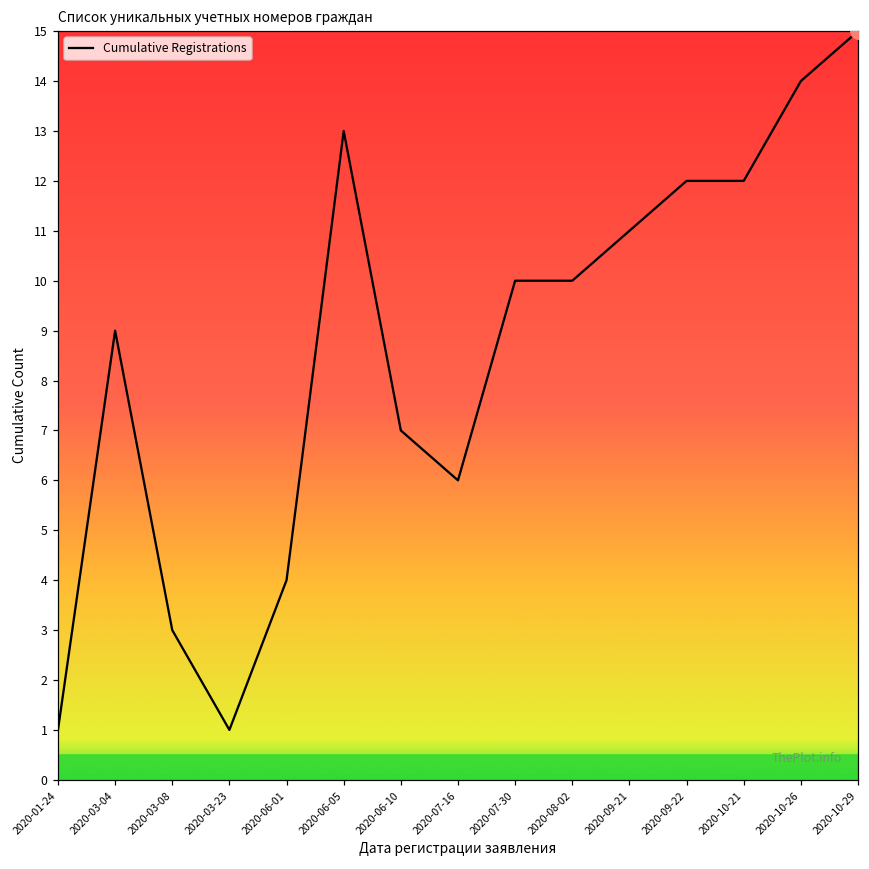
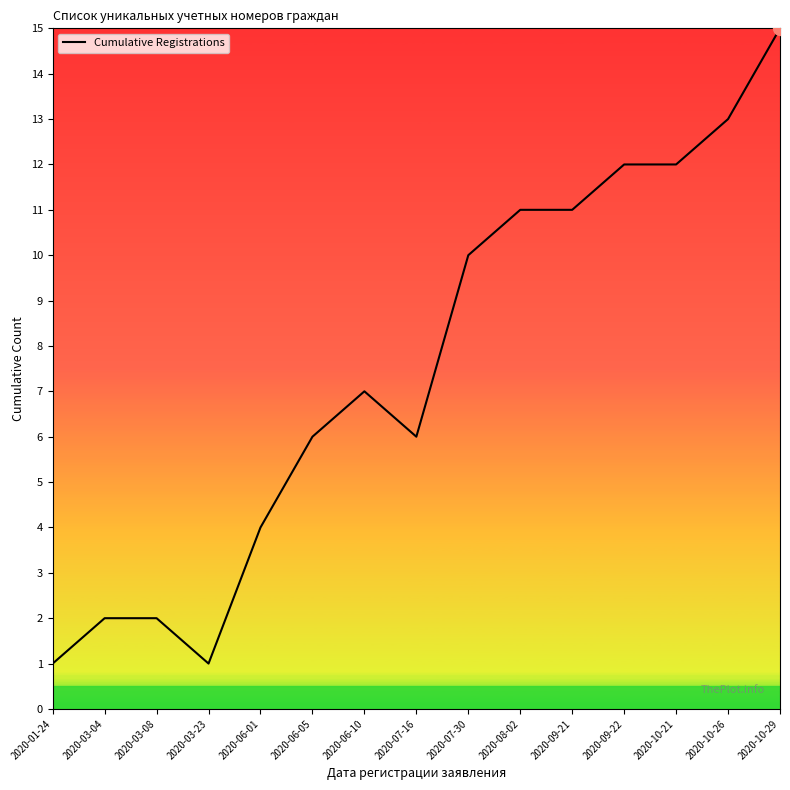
  {
    "Cumulative Registrations": {
      "2020-01-24": 1,
-     "2020-03-04": 9,
-     "2020-03-08": 3,
+     "2020-03-04": 2,
+     "2020-03-08": 2,
      "2020-03-23": 1,
      "2020-06-01": 4,
-     "2020-06-05": 13,
+     "2020-06-05": 6,
      "2020-06-10": 7,
      "2020-07-16": 6,
      "2020-07-30": 10,
-     "2020-08-02": 10,
+     "2020-08-02": 11,
      "2020-09-21": 11,
      "2020-09-22": 12,
      "2020-10-21": 12,
-     "2020-10-26": 14
+     "2020-10-26": 13
    }
  }
